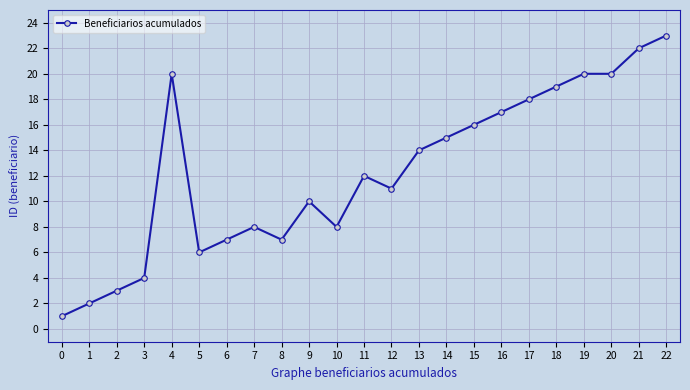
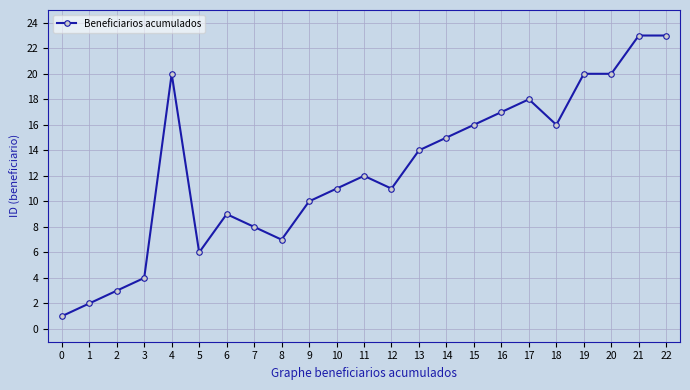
  {
    "0": 1,
    "1": 2,
    "2": 3,
    "3": 4,
    "4": 20,
    "5": 6,
-   "6": 7,
+   "6": 9,
    "7": 8,
    "8": 7,
    "9": 10,
-   "10": 8,
+   "10": 11,
    "11": 12,
    "12": 11,
    "13": 14,
    "14": 15,
    "15": 16,
    "16": 17,
    "17": 18,
-   "18": 19,
+   "18": 16,
    "19": 20,
    "20": 20,
-   "21": 22,
+   "21": 23,
    "22": 23
  }
